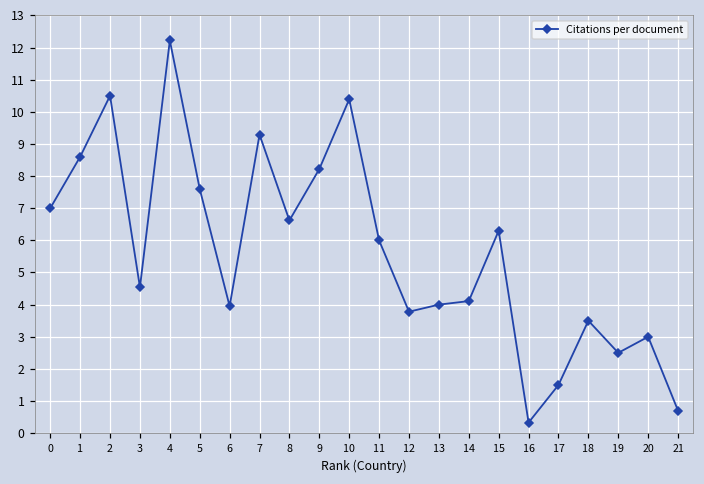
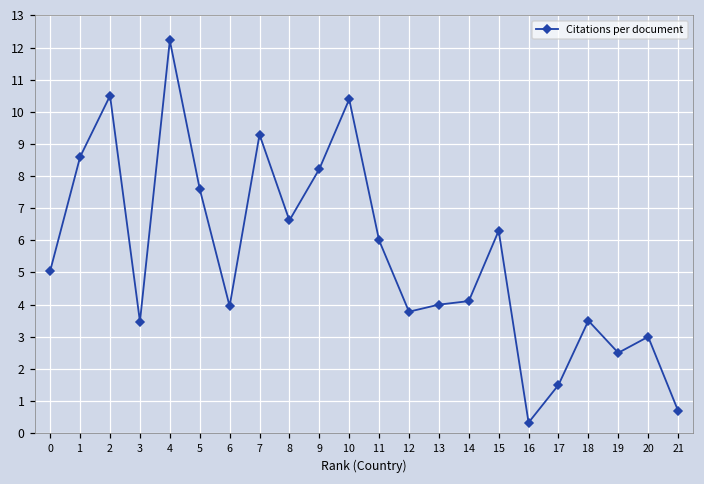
  {
-   "0": 7.0,
+   "0": 5.1,
    "1": 8.6,
    "2": 10.5,
-   "3": 4.5,
+   "3": 3.5,
    "4": 12.2,
    "5": 7.6,
    "6": 4.0,
    "7": 9.3,
    "8": 6.6,
    "9": 8.2,
    "10": 10.4,
    "11": 6.0,
    "12": 3.8,
    "13": 4.0,
    "14": 4.1,
    "15": 6.3,
    "16": 0.3,
    "17": 1.5,
    "18": 3.5,
    "19": 2.5,
    "20": 3.0,
    "21": 0.7
  }
